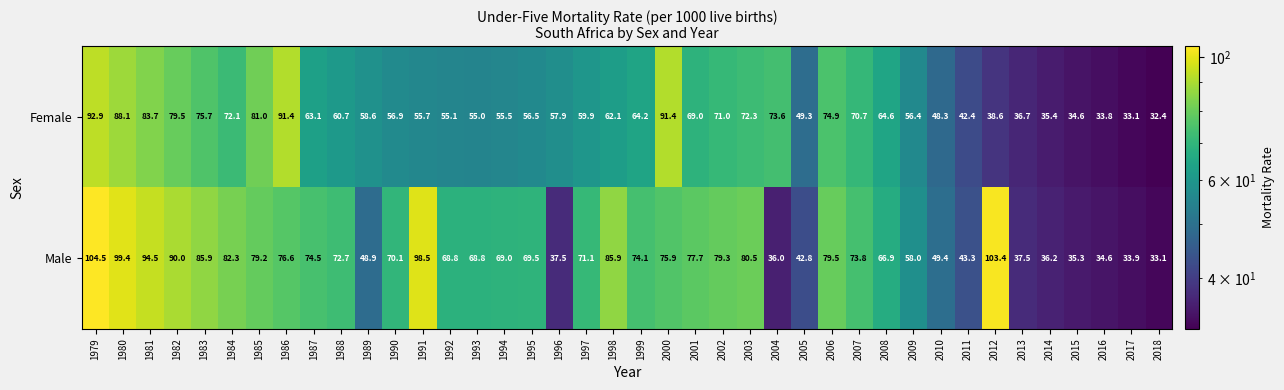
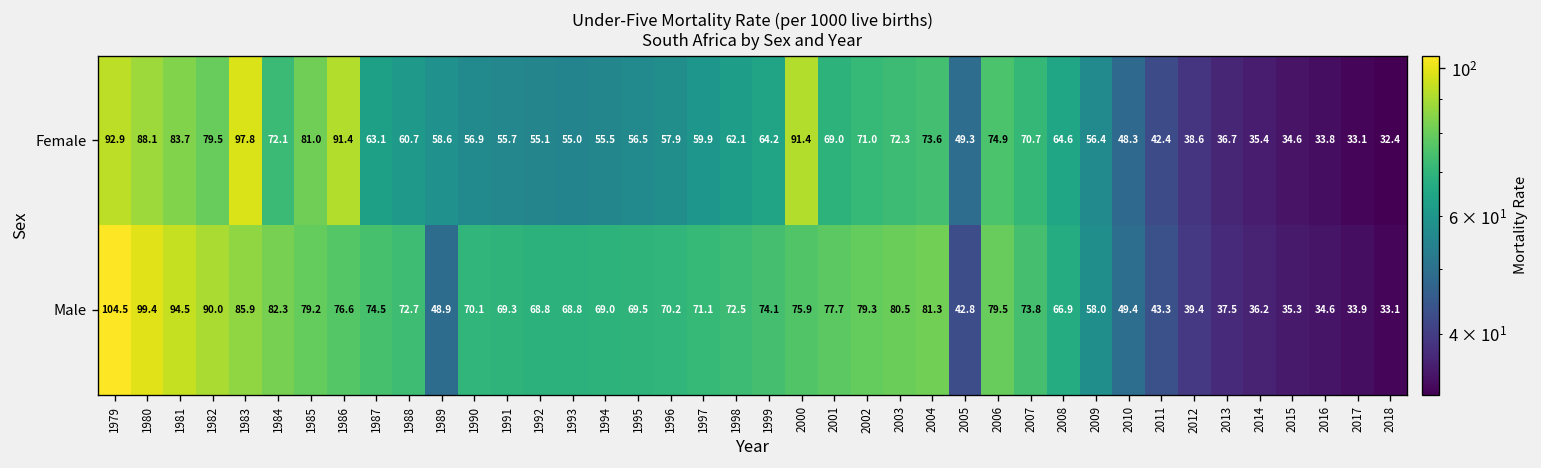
  {
    "Female": {
      "1979": 92.9,
      "1980": 88.1,
      "1981": 83.7,
      "1982": 79.5,
-     "1983": 75.7,
+     "1983": 97.8,
      "1984": 72.1,
      "1985": 81.0,
      "1986": 91.4,
      "1987": 63.1,
      "1988": 60.7,
      "1989": 58.6,
      "1990": 56.9,
      "1991": 55.7,
      "1992": 55.1,
      "1993": 55.0,
      "1994": 55.5,
      "1995": 56.5,
      "1996": 57.9,
      "1997": 59.9,
      "1998": 62.1,
      "1999": 64.2,
      "2000": 91.4,
      "2001": 69.0,
      "2002": 71.0,
      "2003": 72.3,
      "2004": 73.6,
      "2005": 49.3,
      "2006": 74.9,
      "2007": 70.7,
      "2008": 64.6,
      "2009": 56.4,
      "2010": 48.3,
      "2011": 42.4,
      "2012": 38.6,
      "2013": 36.7,
      "2014": 35.4,
      "2015": 34.6,
      "2016": 33.8,
      "2017": 33.1,
      "2018": 32.4
    },
    "Male": {
      "1979": 104.5,
      "1980": 99.4,
      "1981": 94.5,
      "1982": 90.0,
      "1983": 85.9,
      "1984": 82.3,
      "1985": 79.2,
      "1986": 76.6,
      "1987": 74.5,
      "1988": 72.7,
      "1989": 48.9,
      "1990": 70.1,
-     "1991": 98.5,
+     "1991": 69.3,
      "1992": 68.8,
      "1993": 68.8,
      "1994": 69.0,
      "1995": 69.5,
-     "1996": 37.5,
+     "1996": 70.2,
      "1997": 71.1,
-     "1998": 85.9,
+     "1998": 72.5,
      "1999": 74.1,
      "2000": 75.9,
      "2001": 77.7,
      "2002": 79.3,
      "2003": 80.5,
-     "2004": 36.0,
+     "2004": 81.3,
      "2005": 42.8,
      "2006": 79.5,
      "2007": 73.8,
      "2008": 66.9,
      "2009": 58.0,
      "2010": 49.4,
      "2011": 43.3,
-     "2012": 103.4,
+     "2012": 39.4,
      "2013": 37.5,
      "2014": 36.2,
      "2015": 35.3,
      "2016": 34.6,
      "2017": 33.9,
      "2018": 33.1
    }
  }
